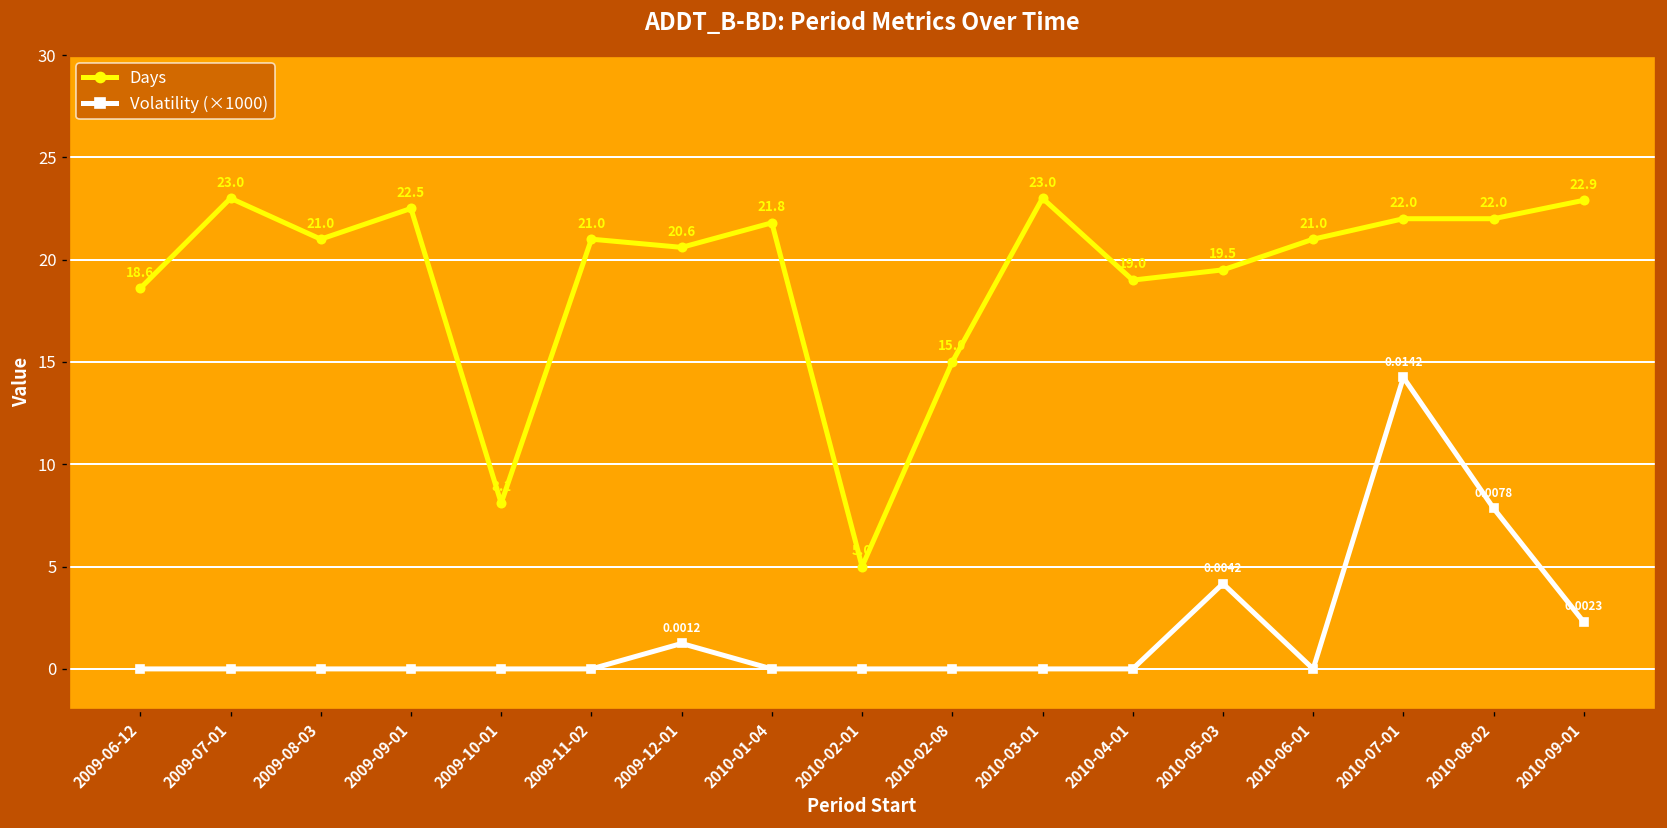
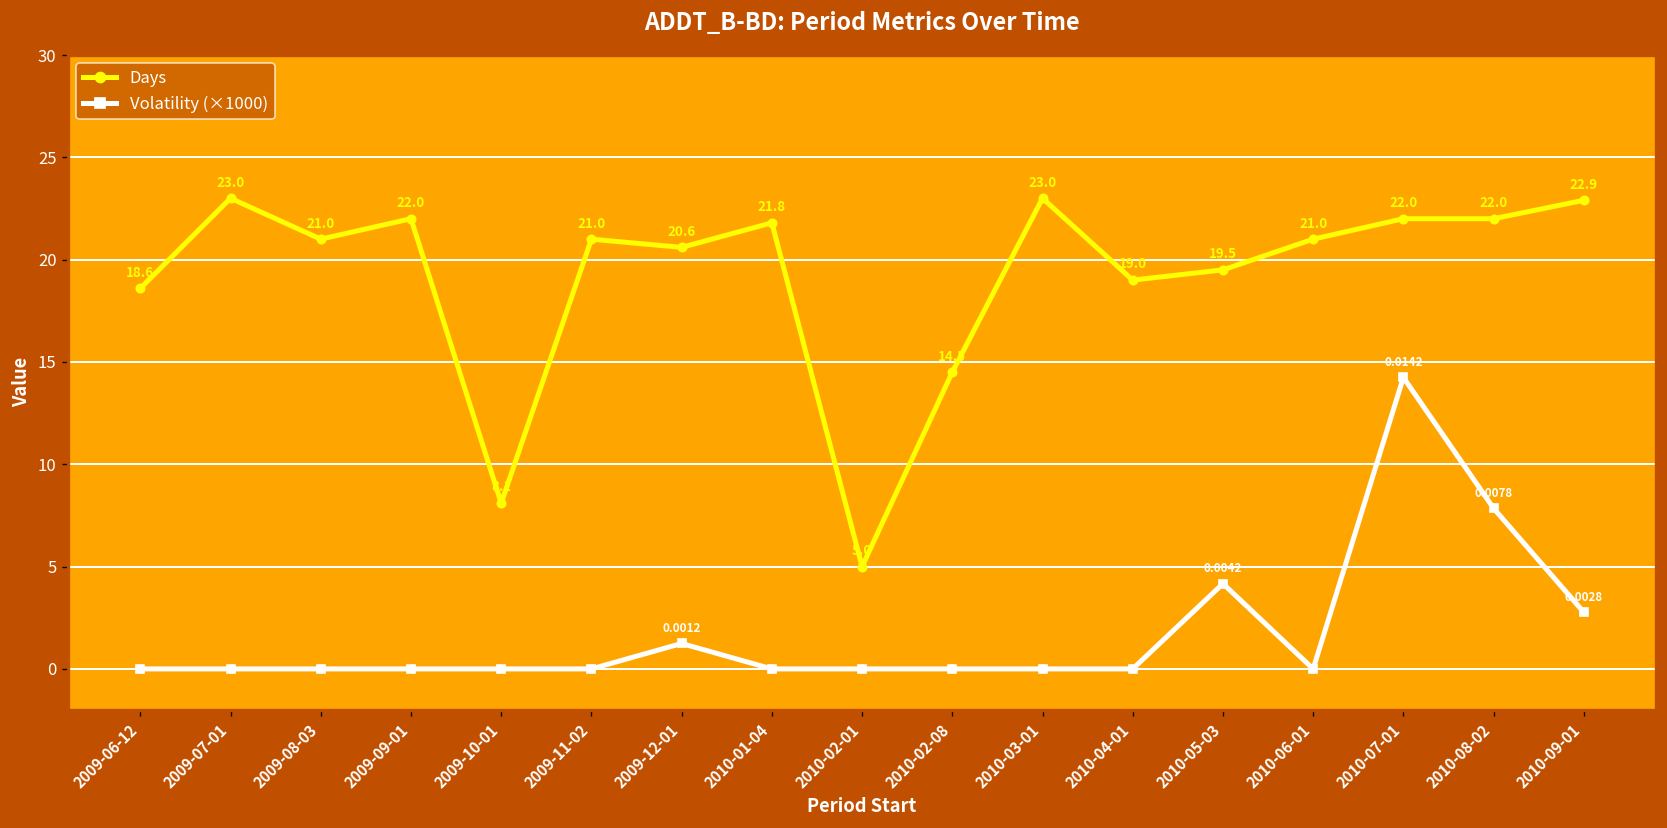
  {
    "Days": {
      "2009-06-12": 18.6,
      "2009-07-01": 23.0,
      "2009-08-03": 21.0,
-     "2009-09-01": 22.5,
+     "2009-09-01": 22.0,
      "2009-11-02": 21.0,
      "2009-12-01": 20.6,
      "2010-01-04": 21.8,
-     "2010-02-08": 15.0,
+     "2010-02-08": 14.5,
      "2010-03-01": 23.0,
      "2010-04-01": 19.0,
      "2010-05-03": 19.5,
      "2010-06-01": 21.0,
      "2010-07-01": 22.0,
      "2010-08-02": 22.0,
      "2010-09-01": 22.9
    },
    "Volatility (×1000)": {
-     "2010-09-01": 0.0023
+     "2010-09-01": 0.0028
    }
  }
